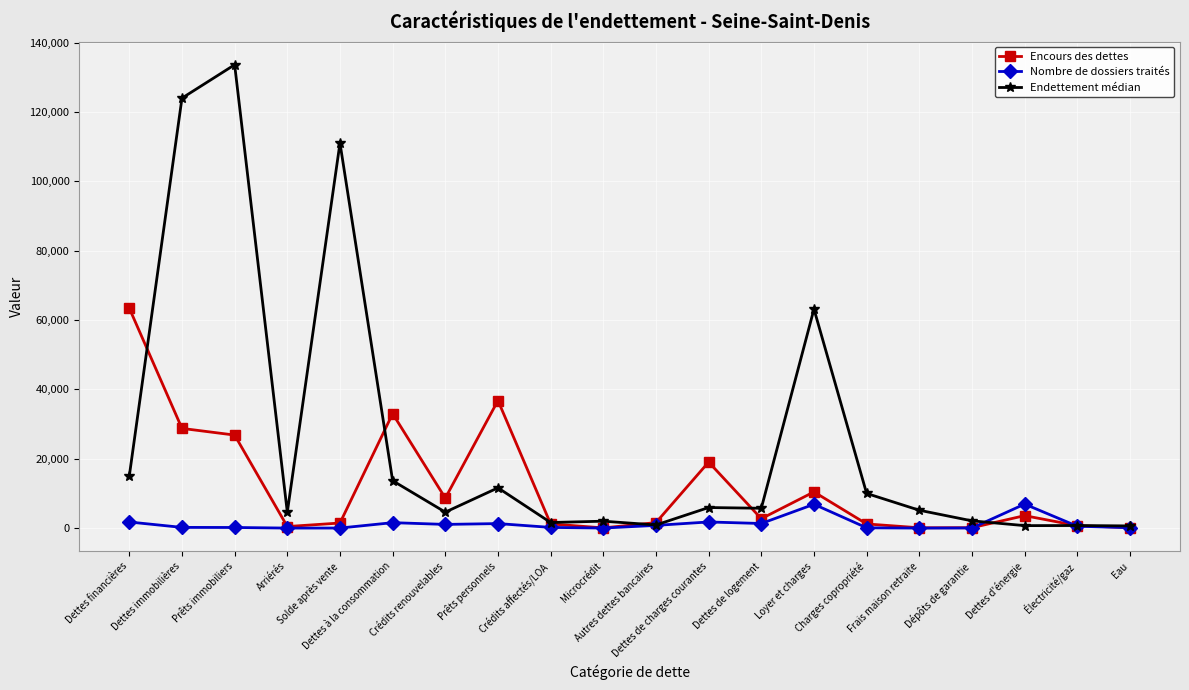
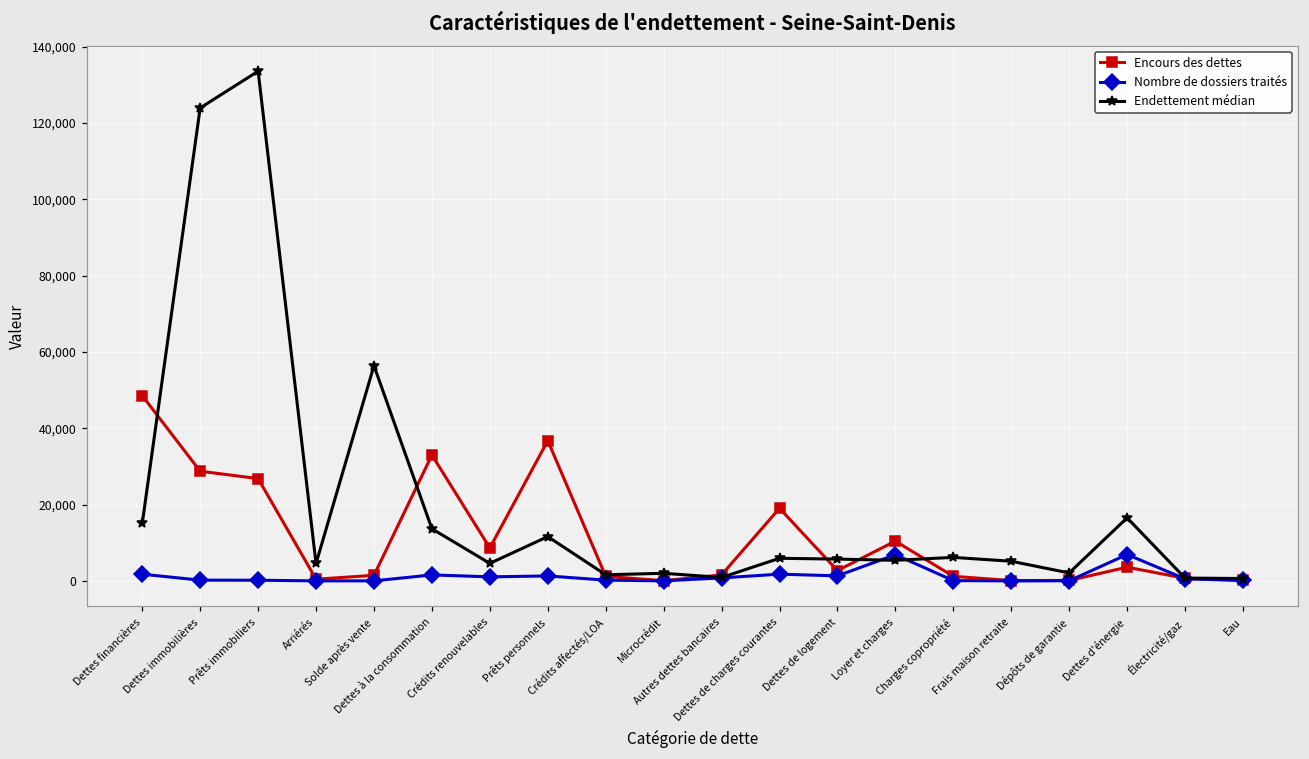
  {
    "Encours des dettes": {
-     "Dettes financières": "63,000",
+     "Dettes financières": "49,000",
      "Dettes immobilières": "29,000",
      "Prêts immobiliers": "27,000",
      "Solde après vente": "1,000",
      "Dettes à la consommation": "33,000",
      "Crédits renouvelables": "9,000",
      "Prêts personnels": "37,000",
      "Dettes de charges courantes": "19,000",
      "Dettes de logement": "3,000",
      "Loyer et charges": "10,000",
      "Charges copropriété": "1,000",
      "Dettes d'énergie": "4,000"
    },
    "Nombre de dossiers traités": {
      "Dettes financières": "2,000",
      "Dettes immobilières": "0",
      "Prêts immobiliers": "0",
      "Solde après vente": "0",
      "Dettes à la consommation": "2,000",
      "Crédits renouvelables": "1,000",
      "Prêts personnels": "1,000",
      "Crédits affectés/LOA": "0",
      "Dettes de charges courantes": "2,000",
      "Dettes de logement": "1,000",
      "Loyer et charges": "7,000",
      "Charges copropriété": "0",
      "Dettes d'énergie": "7,000"
    },
    "Endettement médian": {
      "Dettes financières": "15,000",
      "Dettes immobilières": "124,000",
      "Prêts immobiliers": "134,000",
      "Arriérés": "5,000",
-     "Solde après vente": "111,000",
+     "Solde après vente": "56,000",
      "Dettes à la consommation": "14,000",
      "Crédits renouvelables": "5,000",
      "Prêts personnels": "12,000",
      "Microcrédit": "2,000",
      "Dettes de charges courantes": "6,000",
      "Dettes de logement": "6,000",
-     "Loyer et charges": "63,000",
-     "Charges copropriété": "10,000",
+     "Loyer et charges": "5,000",
+     "Charges copropriété": "6,000",
      "Frais maison retraite": "5,000",
      "Dépôts de garantie": "2,000",
-     "Dettes d'énergie": "1,000"
+     "Dettes d'énergie": "17,000"
    }
  }
